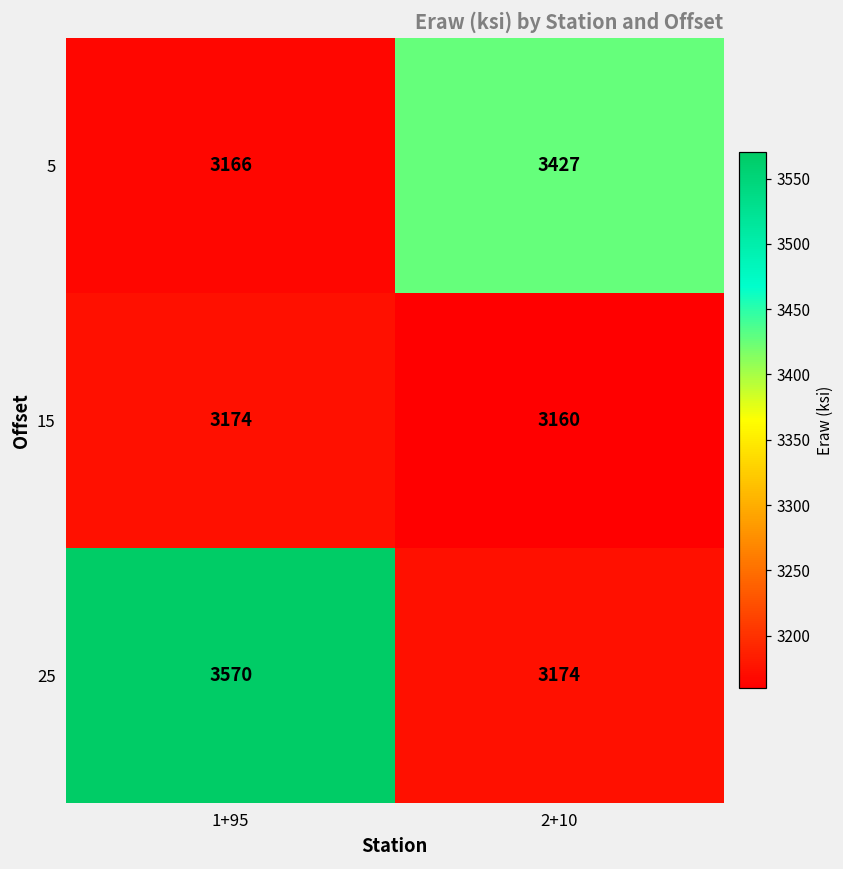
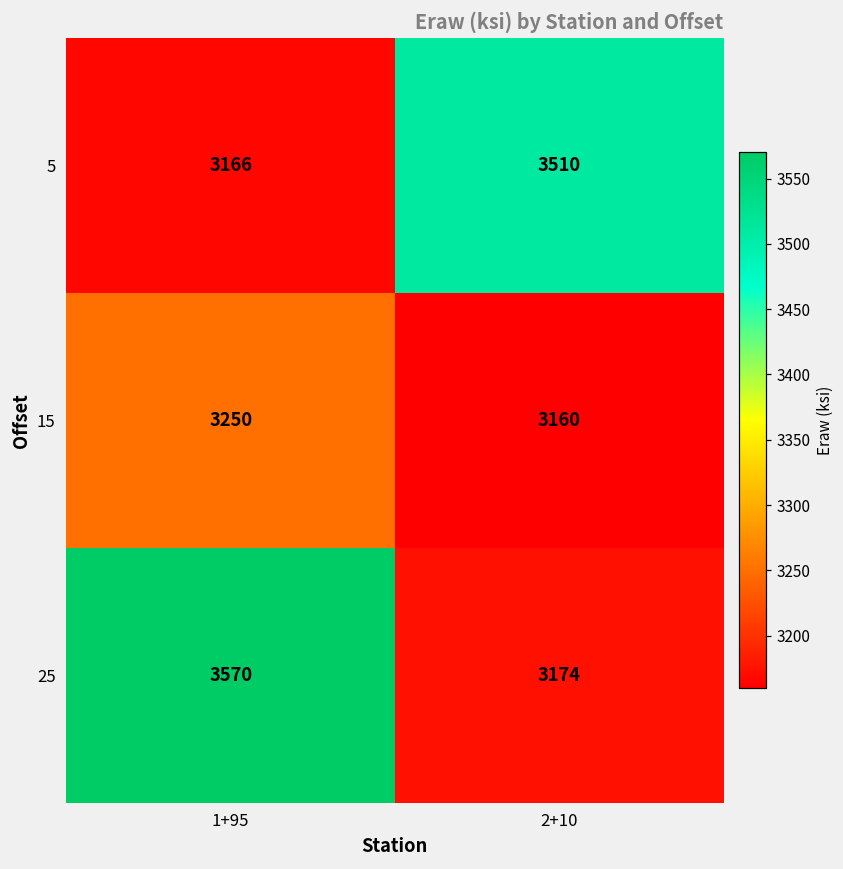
  {
    "5": {
      "1+95": 3166,
-     "2+10": 3427
+     "2+10": 3510
    },
    "15": {
-     "1+95": 3174,
+     "1+95": 3250,
      "2+10": 3160
    },
    "25": {
      "1+95": 3570,
      "2+10": 3174
    }
  }
